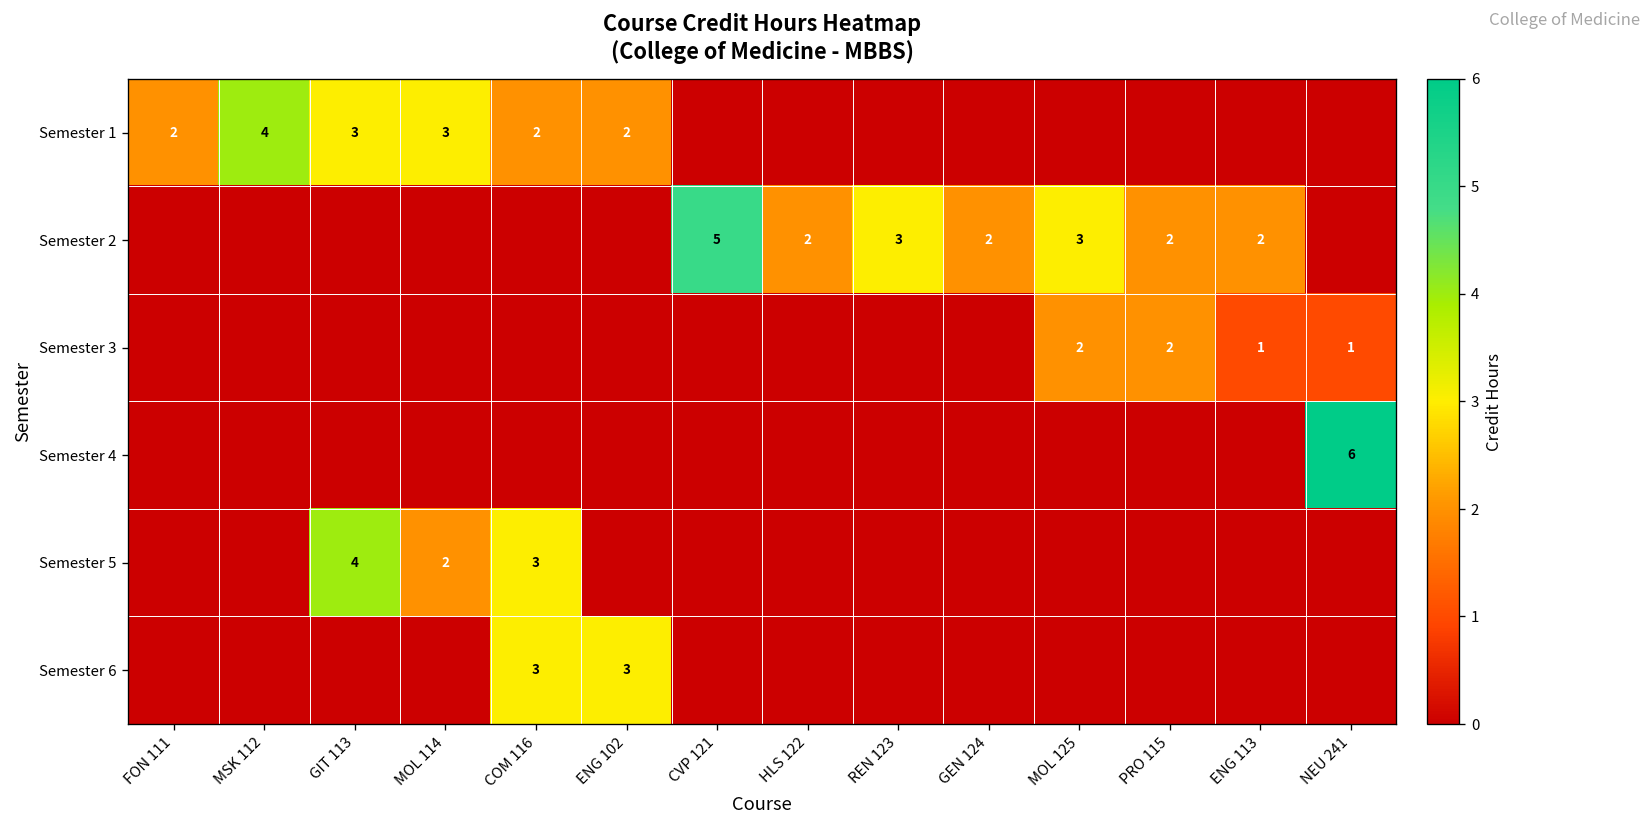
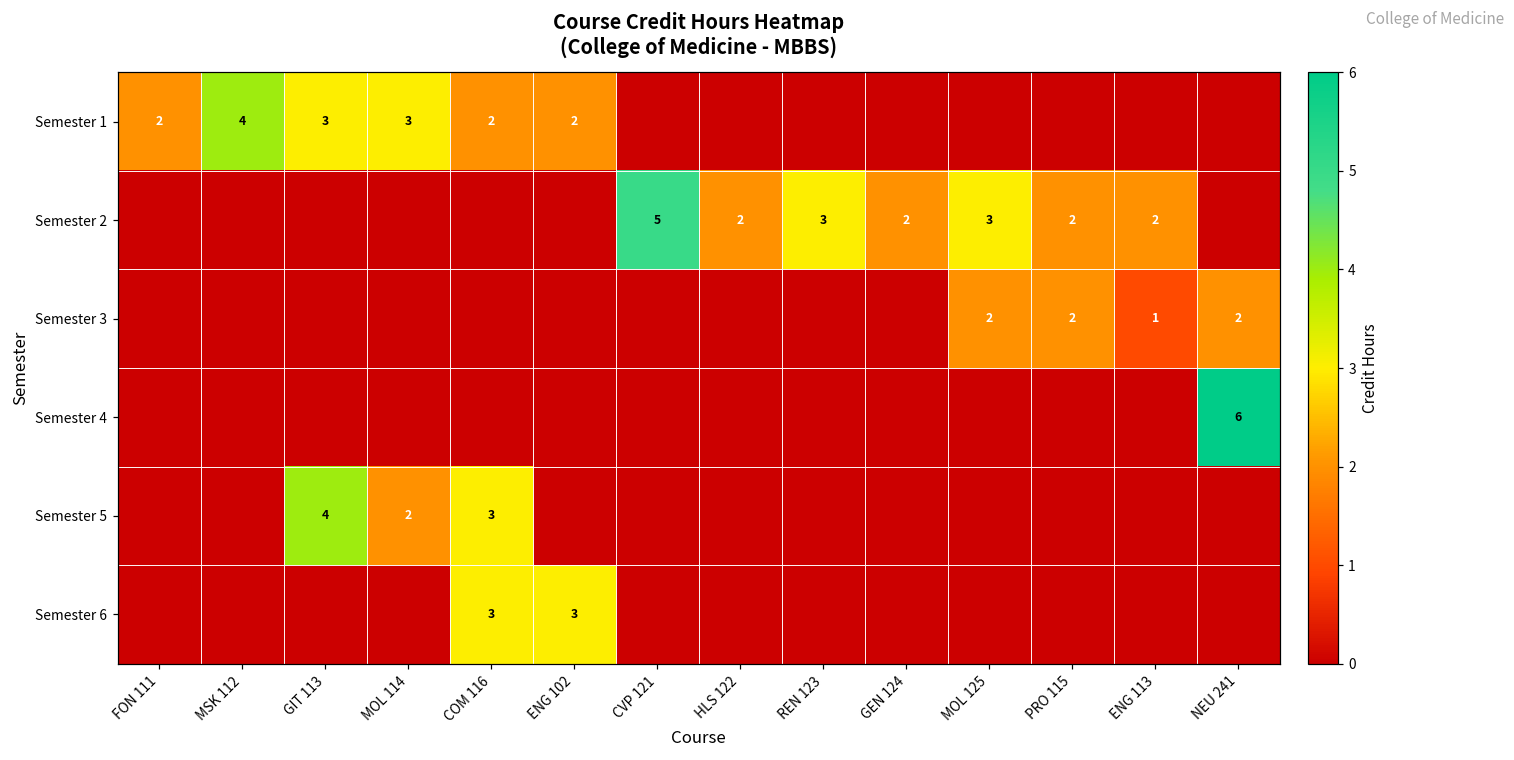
  {
    "Semester 1": {
      "FON 111": 2,
      "MSK 112": 4,
      "GIT 113": 3,
      "MOL 114": 3,
      "COM 116": 2,
      "ENG 102": 2
    },
    "Semester 2": {
      "CVP 121": 5,
      "HLS 122": 2,
      "REN 123": 3,
      "GEN 124": 2,
      "MOL 125": 3,
      "PRO 115": 2,
      "ENG 113": 2
    },
    "Semester 3": {
      "MOL 125": 2,
      "PRO 115": 2,
      "ENG 113": 1,
-     "NEU 241": 1
+     "NEU 241": 2
    },
    "Semester 4": {
      "NEU 241": 6
    },
    "Semester 5": {
      "GIT 113": 4,
      "MOL 114": 2,
      "COM 116": 3
    },
    "Semester 6": {
      "COM 116": 3,
      "ENG 102": 3
    }
  }
